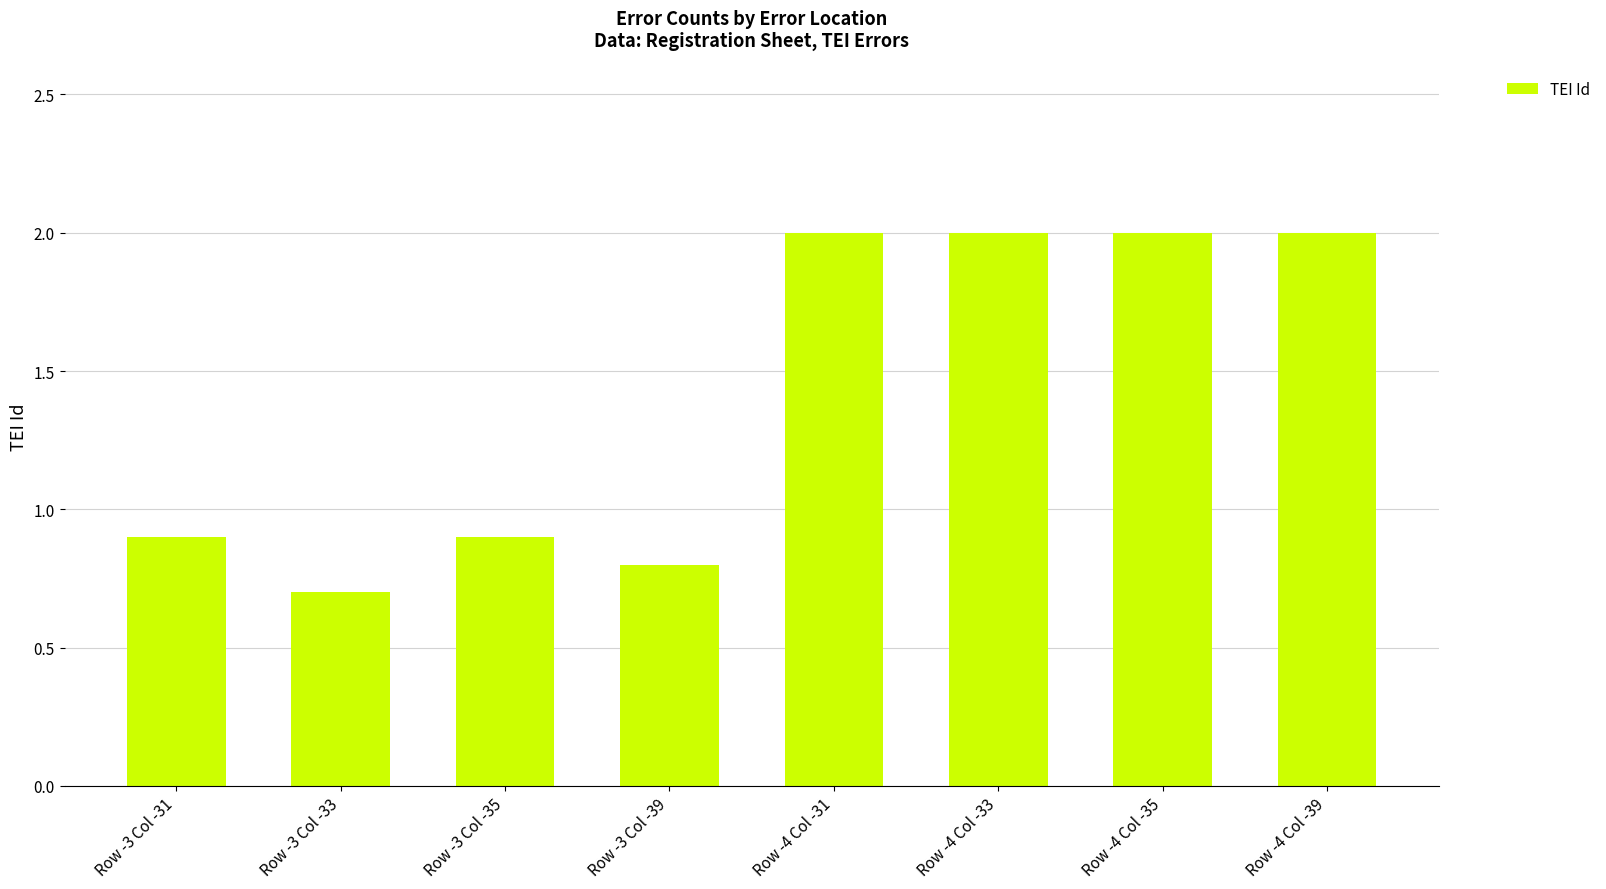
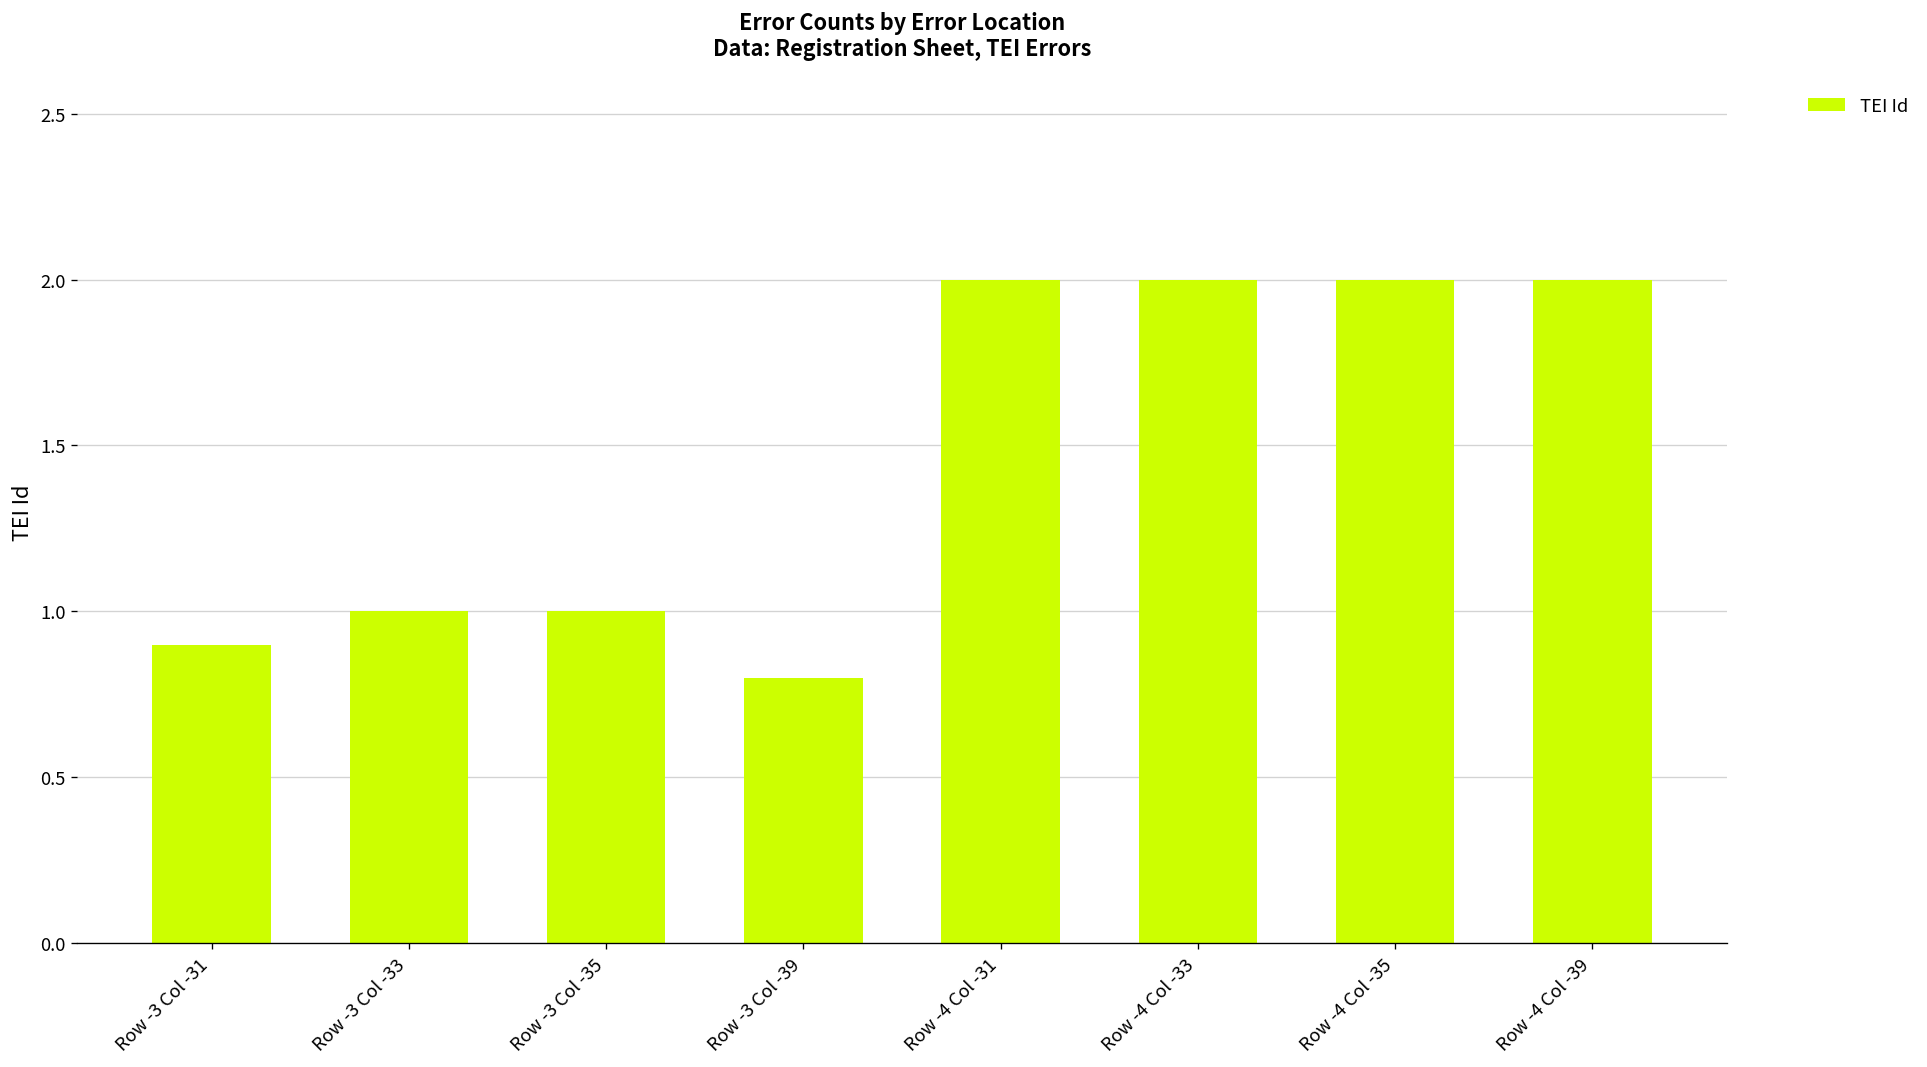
  {
    "Row -3 Col -31": 0.9,
-   "Row -3 Col -33": 0.7,
-   "Row -3 Col -35": 0.9,
+   "Row -3 Col -33": 1.0,
+   "Row -3 Col -35": 1.0,
    "Row -3 Col -39": 0.8,
    "Row -4 Col -31": 2.0,
    "Row -4 Col -33": 2.0,
    "Row -4 Col -35": 2.0,
    "Row -4 Col -39": 2.0
  }
